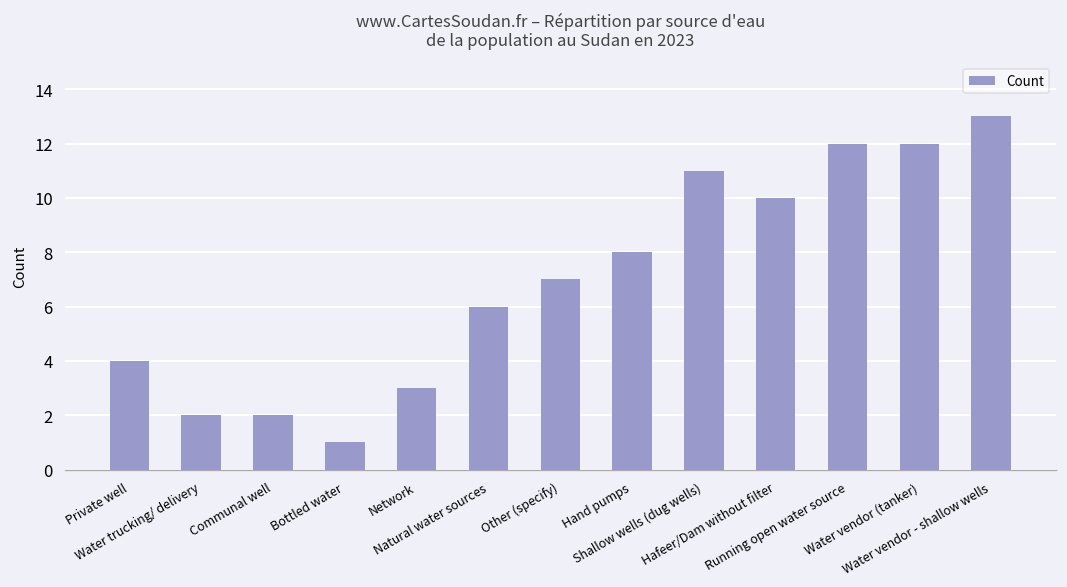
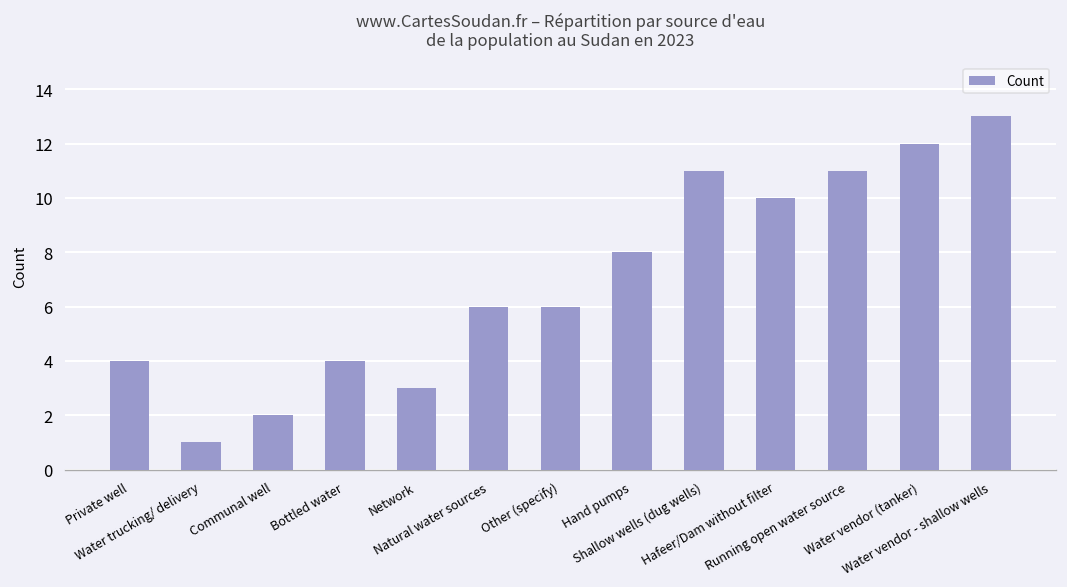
  {
    "Private well": 4,
-   "Water trucking/ delivery": 2,
+   "Water trucking/ delivery": 1,
    "Communal well": 2,
-   "Bottled water": 1,
+   "Bottled water": 4,
    "Network": 3,
    "Natural water sources": 6,
-   "Other (specify)": 7,
+   "Other (specify)": 6,
    "Hand pumps": 8,
    "Shallow wells (dug wells)": 11,
    "Hafeer/Dam without filter": 10,
-   "Running open water source": 12,
+   "Running open water source": 11,
    "Water vendor (tanker)": 12,
    "Water vendor - shallow wells": 13
  }
